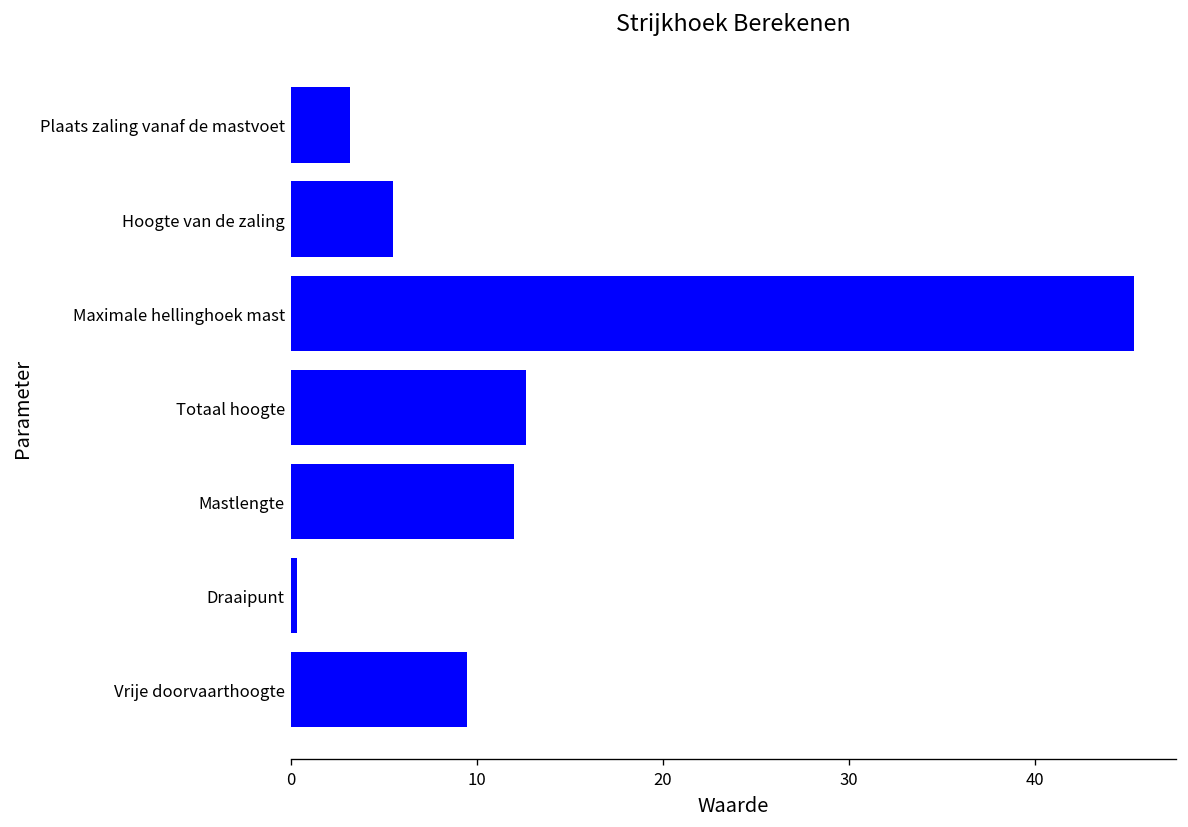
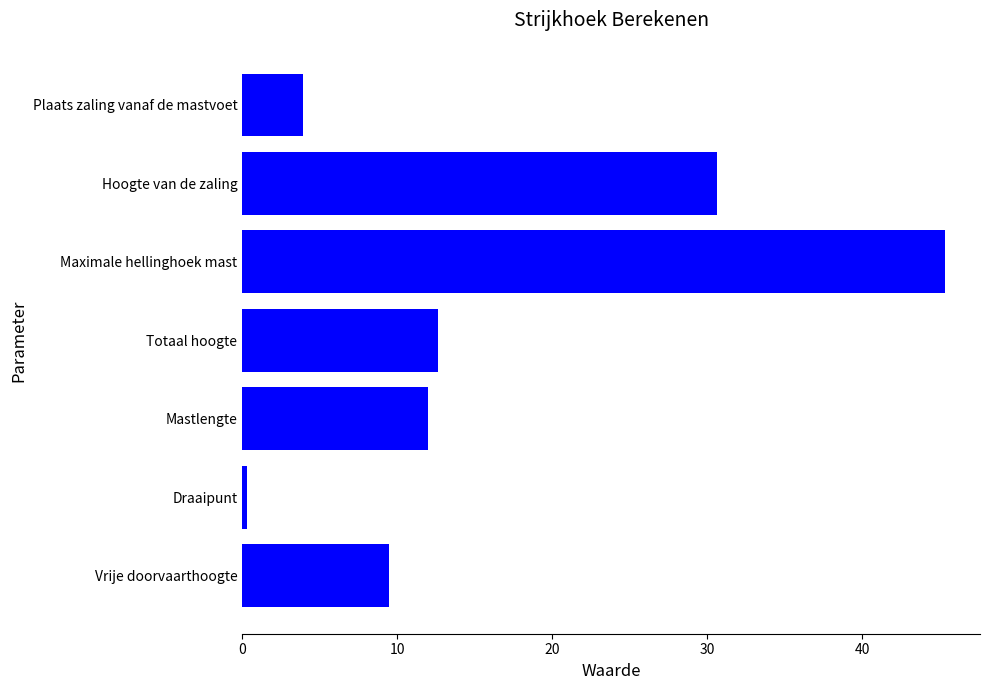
  {
-   "Plaats zaling vanaf de mastvoet": 3.2,
-   "Hoogte van de zaling": 5.5,
+   "Plaats zaling vanaf de mastvoet": 3.9,
+   "Hoogte van de zaling": 30.6,
    "Maximale hellinghoek mast": 45.3,
    "Totaal hoogte": 12.7,
    "Mastlengte": 12.0,
    "Draaipunt": 0.3,
    "Vrije doorvaarthoogte": 9.5
  }
